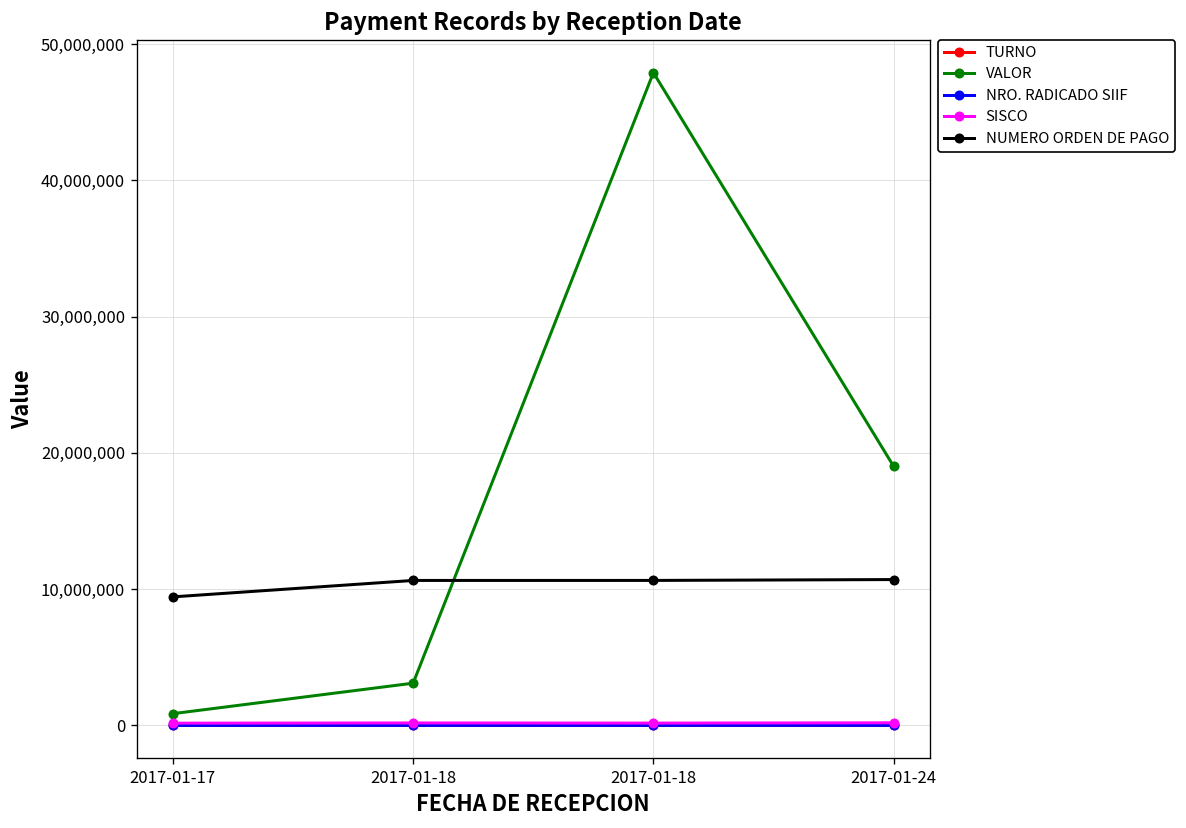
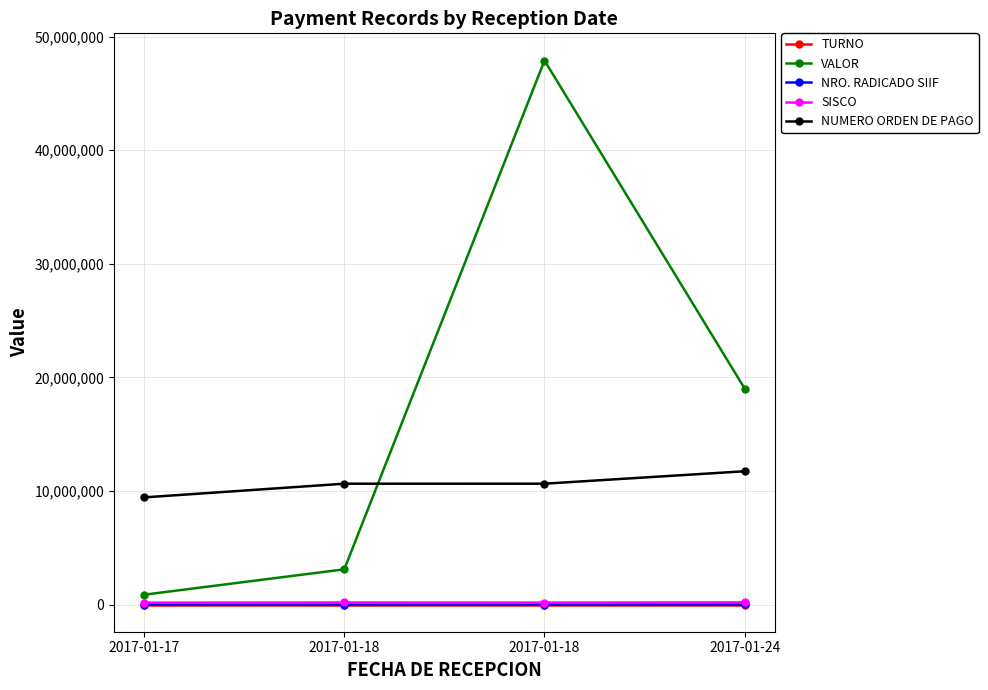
  {
    "VALOR": {
      "2017-01-17": "900,000",
      "2017-01-24": "19,000,000"
    },
    "NUMERO ORDEN DE PAGO": {
      "2017-01-17": "9,400,000",
-     "2017-01-24": "10,700,000"
+     "2017-01-24": "11,700,000"
    }
  }
